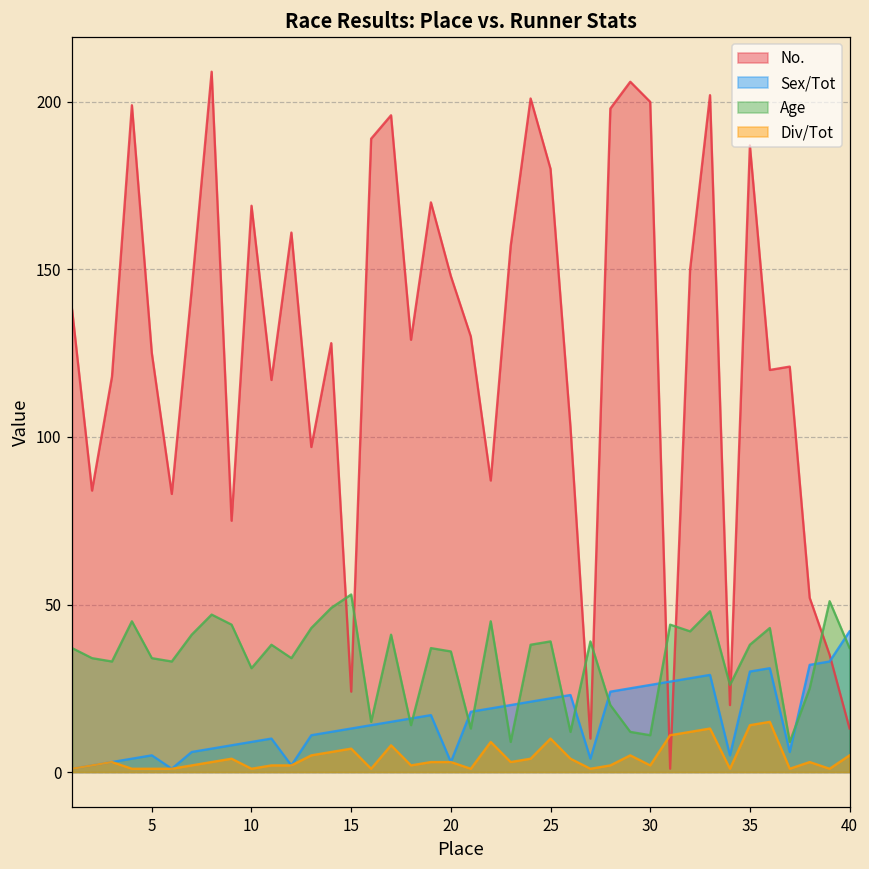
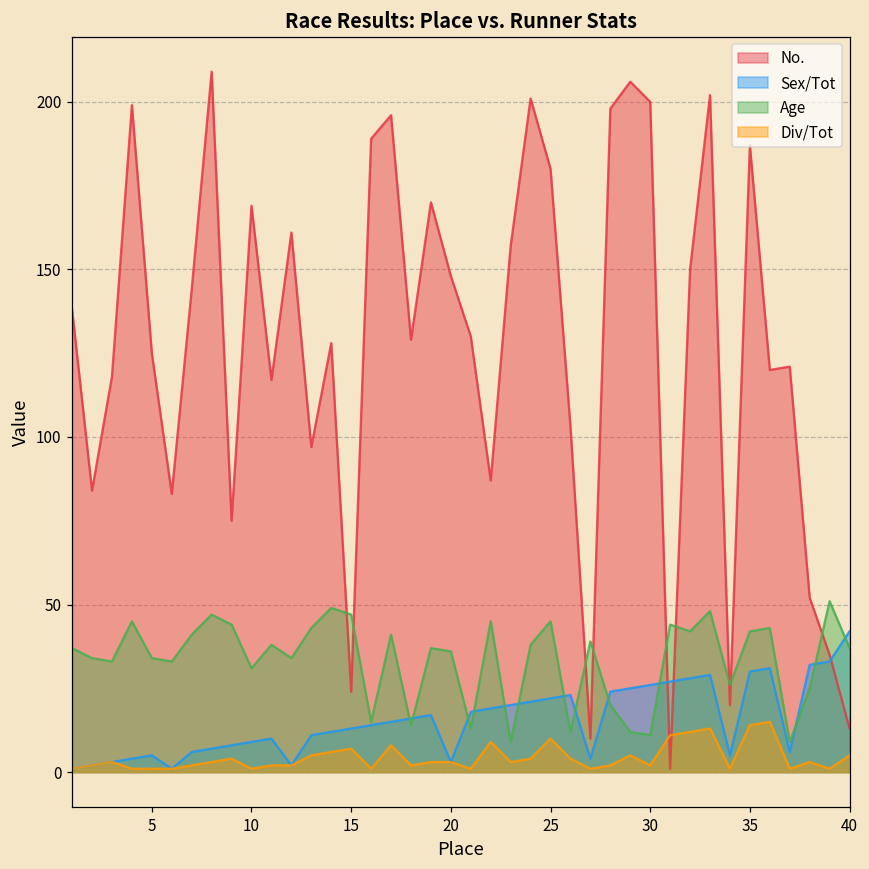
  {
    "No.": {
      "5": 125,
      "10": 169,
      "15": 24,
      "20": 148,
      "25": 180,
      "30": 200,
      "35": 187,
      "40": 13
    },
    "Sex/Tot": {
      "5": 5,
      "10": 9,
      "15": 13,
      "25": 22,
      "30": 26,
      "35": 30,
      "40": 42
    },
    "Age": {
      "5": 34,
      "10": 31,
-     "15": 53,
+     "15": 47,
      "20": 36,
-     "25": 39,
+     "25": 45,
      "30": 11,
-     "35": 38,
+     "35": 42,
      "40": 37
    },
    "Div/Tot": {
      "5": 1,
      "10": 1,
      "15": 7,
      "25": 10,
      "30": 2,
      "35": 14,
      "40": 5
    }
  }
